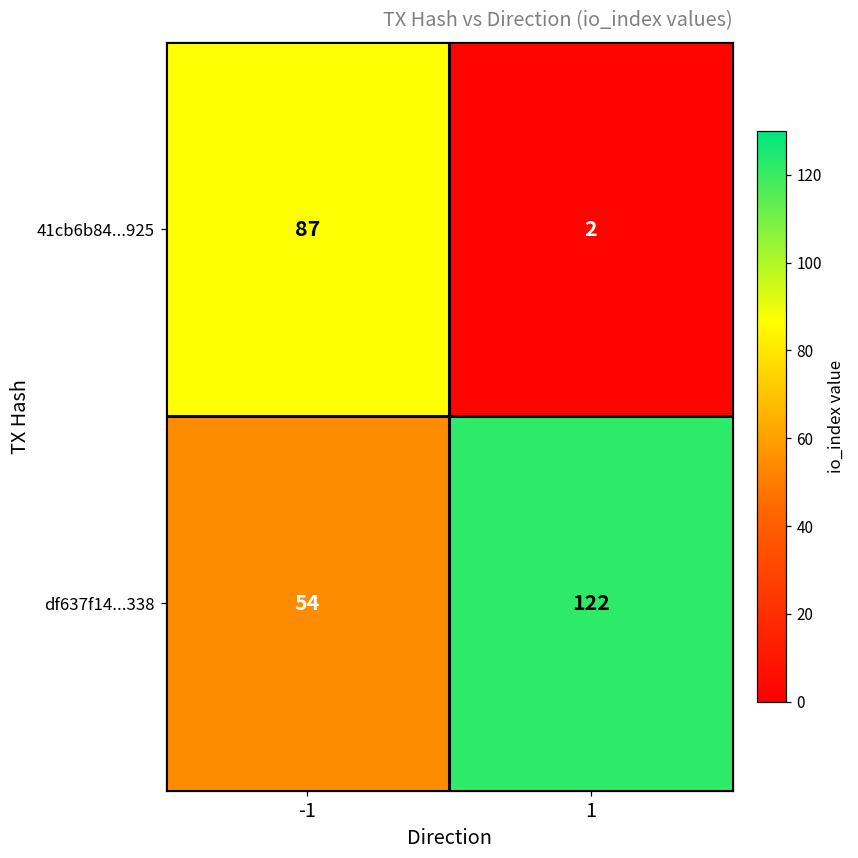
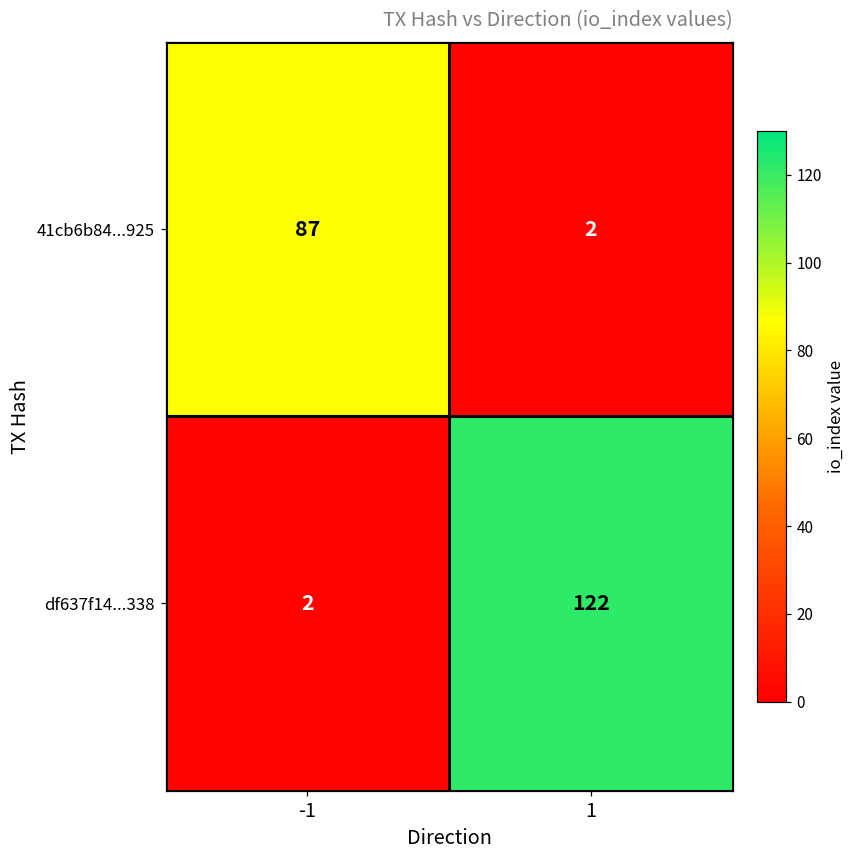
  {
    "41cb6b84...925": {
      "-1": 87,
      "1": 2
    },
    "df637f14...338": {
-     "-1": 54,
+     "-1": 2,
      "1": 122
    }
  }
